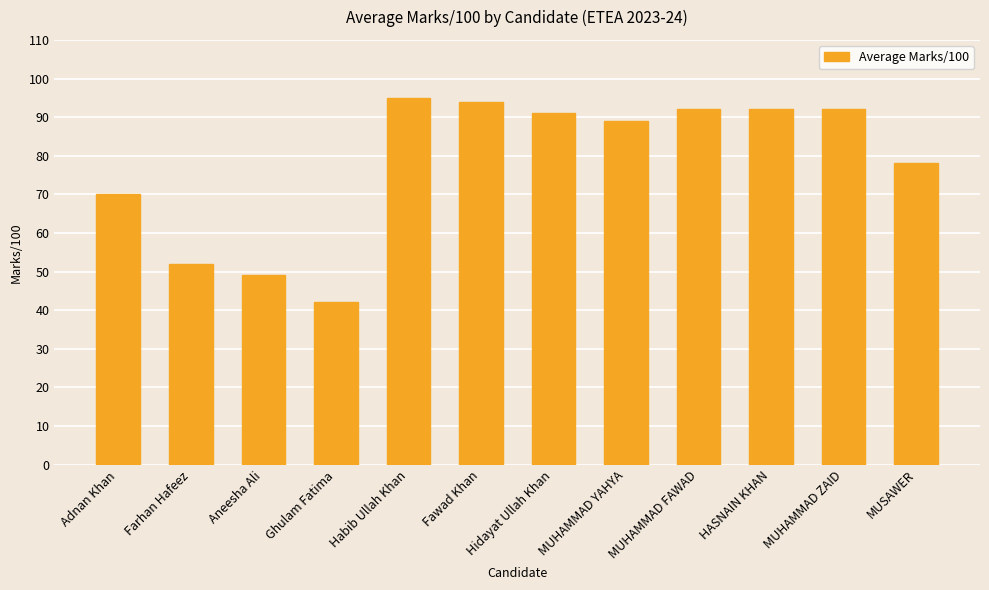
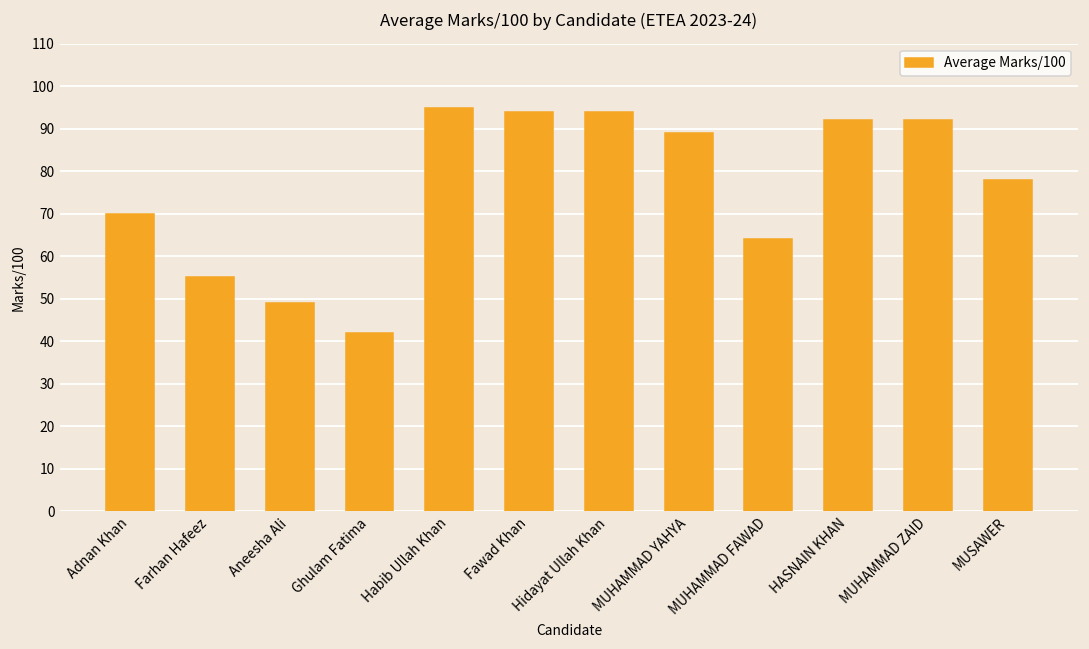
  {
    "Adnan Khan": 70,
-   "Farhan Hafeez": 52,
+   "Farhan Hafeez": 55,
    "Aneesha Ali": 49,
    "Ghulam Fatima": 42,
    "Habib Ullah Khan": 95,
    "Fawad Khan": 94,
-   "Hidayat Ullah Khan": 91,
+   "Hidayat Ullah Khan": 94,
    "MUHAMMAD YAHYA": 89,
-   "MUHAMMAD FAWAD": 92,
+   "MUHAMMAD FAWAD": 64,
    "HASNAIN KHAN": 92,
    "MUHAMMAD ZAID": 92,
    "MUSAWER": 78
  }
